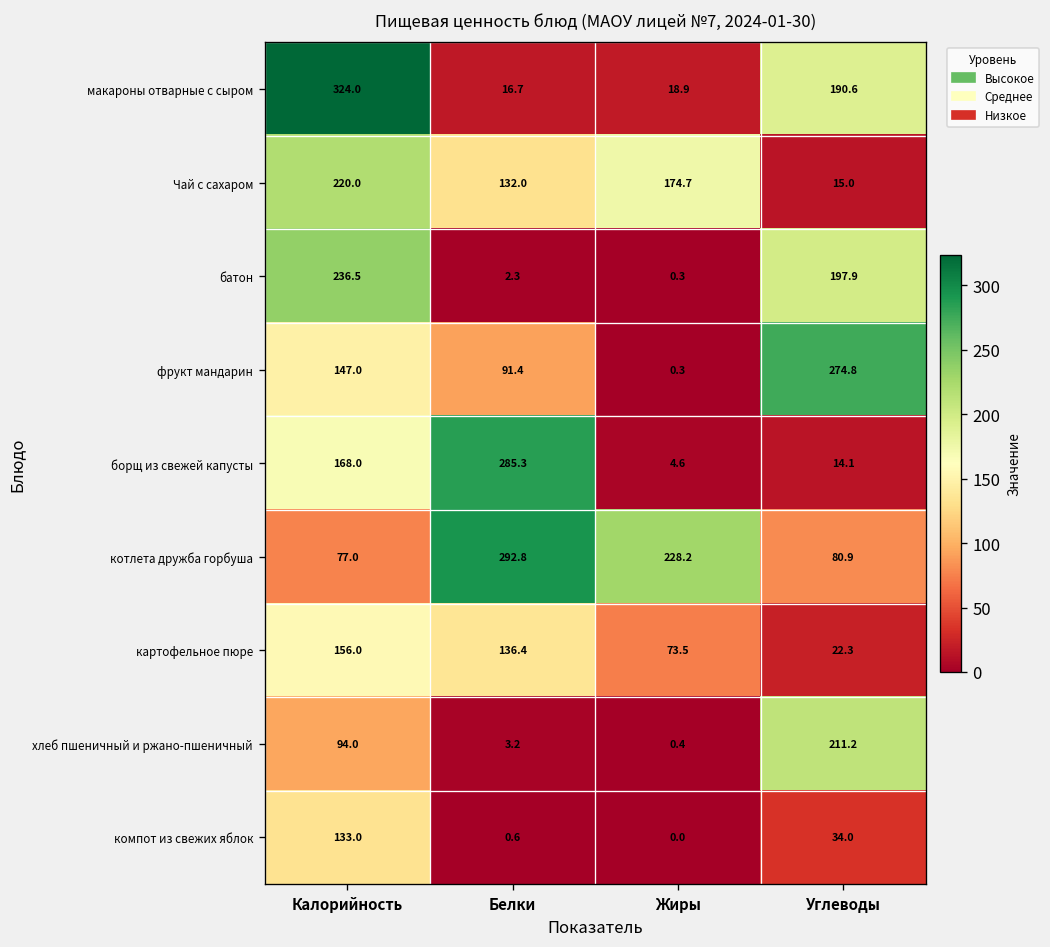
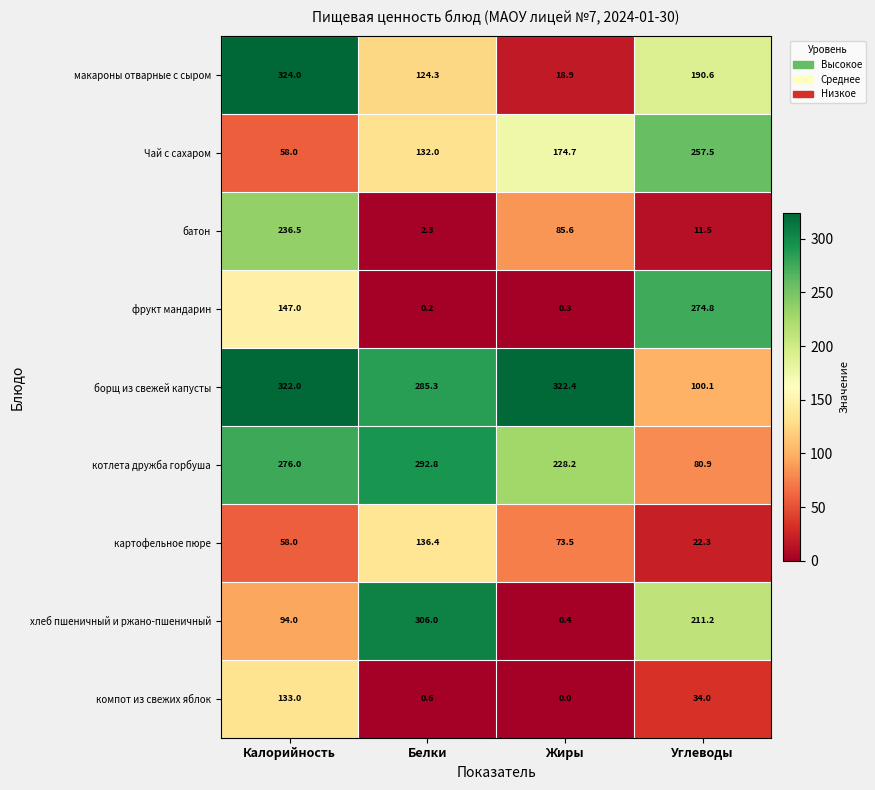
  {
    "макароны отварные с сыром": {
      "Калорийность": 324.0,
-     "Белки": 16.7,
+     "Белки": 124.3,
      "Жиры": 18.9,
      "Углеводы": 190.6
    },
    "Чай с сахаром": {
-     "Калорийность": 220.0,
+     "Калорийность": 58.0,
      "Белки": 132.0,
      "Жиры": 174.7,
-     "Углеводы": 15.0
+     "Углеводы": 257.5
    },
    "батон": {
      "Калорийность": 236.5,
      "Белки": 2.3,
-     "Жиры": 0.3,
-     "Углеводы": 197.9
+     "Жиры": 85.6,
+     "Углеводы": 11.5
    },
    "фрукт мандарин": {
      "Калорийность": 147.0,
-     "Белки": 91.4,
+     "Белки": 0.2,
      "Жиры": 0.3,
      "Углеводы": 274.8
    },
    "борщ из свежей капусты": {
-     "Калорийность": 168.0,
+     "Калорийность": 322.0,
      "Белки": 285.3,
-     "Жиры": 4.6,
-     "Углеводы": 14.1
+     "Жиры": 322.4,
+     "Углеводы": 100.1
    },
    "котлета дружба горбуша": {
-     "Калорийность": 77.0,
+     "Калорийность": 276.0,
      "Белки": 292.8,
      "Жиры": 228.2,
      "Углеводы": 80.9
    },
    "картофельное пюре": {
-     "Калорийность": 156.0,
+     "Калорийность": 58.0,
      "Белки": 136.4,
      "Жиры": 73.5,
      "Углеводы": 22.3
    },
    "хлеб пшеничный и ржано-пшеничный": {
      "Калорийность": 94.0,
-     "Белки": 3.2,
+     "Белки": 306.0,
      "Жиры": 0.4,
      "Углеводы": 211.2
    },
    "компот из свежих яблок": {
      "Калорийность": 133.0,
      "Белки": 0.6,
      "Жиры": 0.0,
      "Углеводы": 34.0
    }
  }
